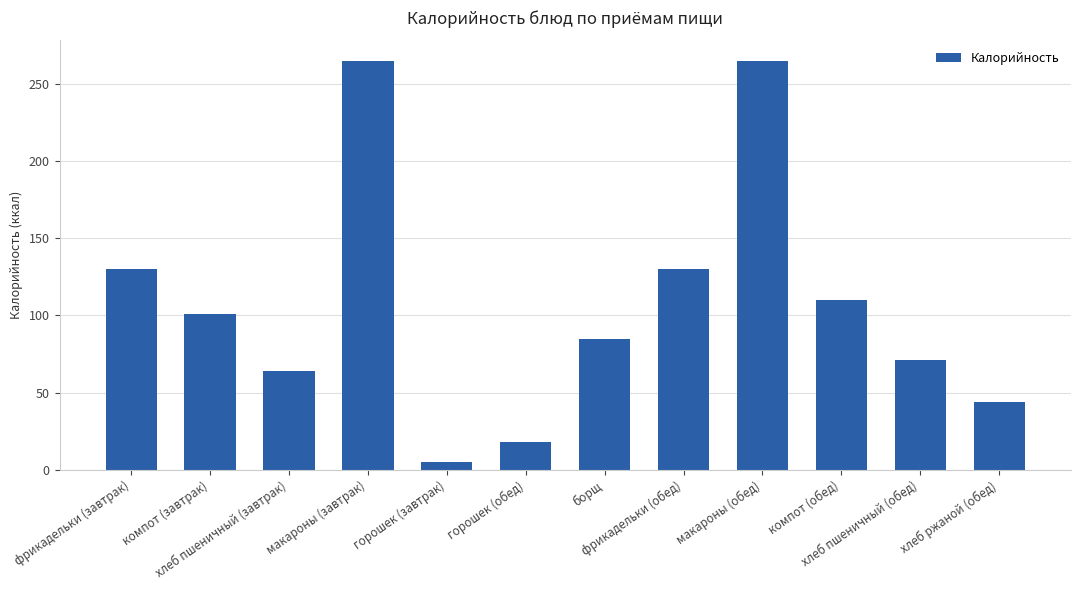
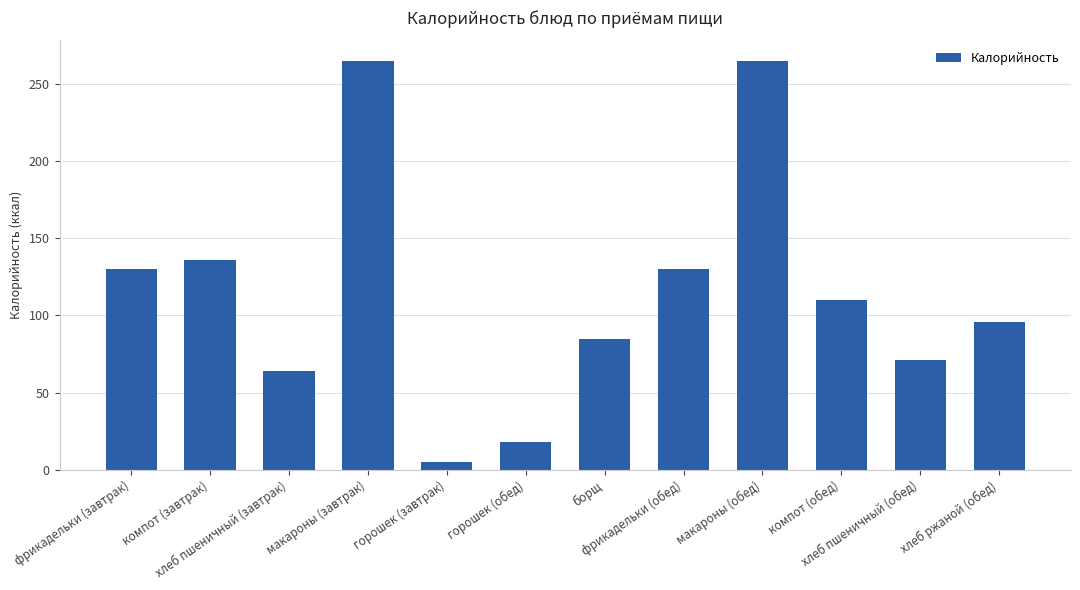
  {
    "фрикадельки (завтрак)": 130,
-   "компот (завтрак)": 101,
+   "компот (завтрак)": 136,
    "хлеб пшеничный (завтрак)": 64,
    "макароны (завтрак)": 265,
    "горошек (завтрак)": 5,
    "горошек (обед)": 18,
    "борщ": 85,
    "фрикадельки (обед)": 130,
    "макароны (обед)": 265,
    "компот (обед)": 110,
    "хлеб пшеничный (обед)": 71,
-   "хлеб ржаной (обед)": 44
+   "хлеб ржаной (обед)": 96
  }
